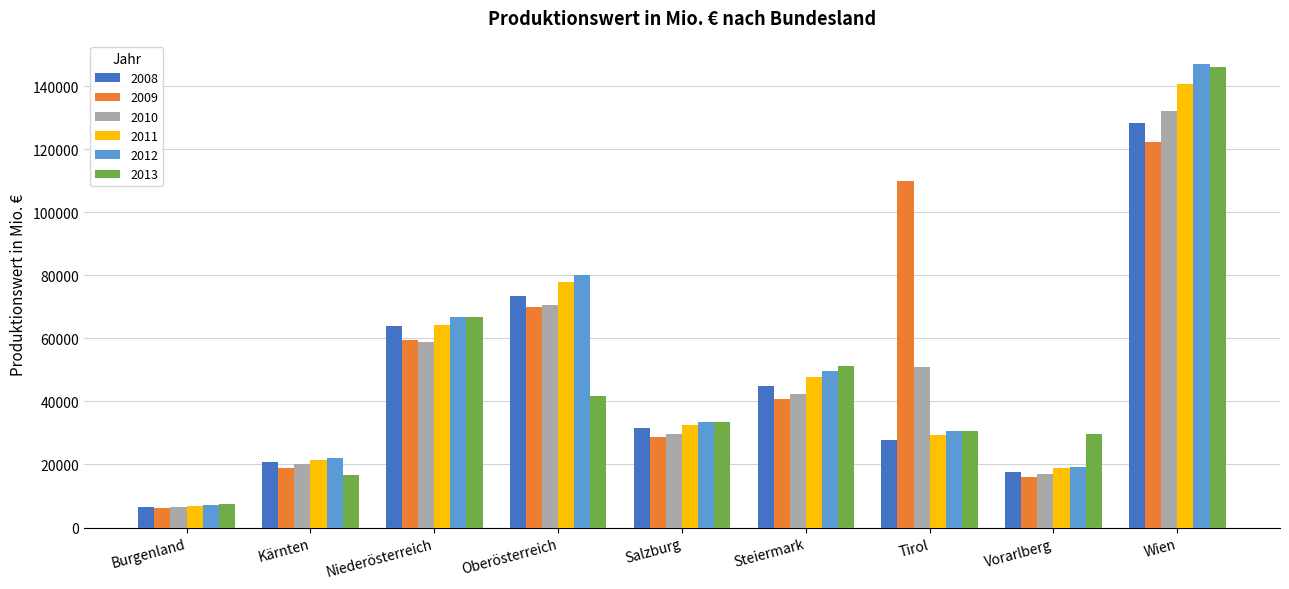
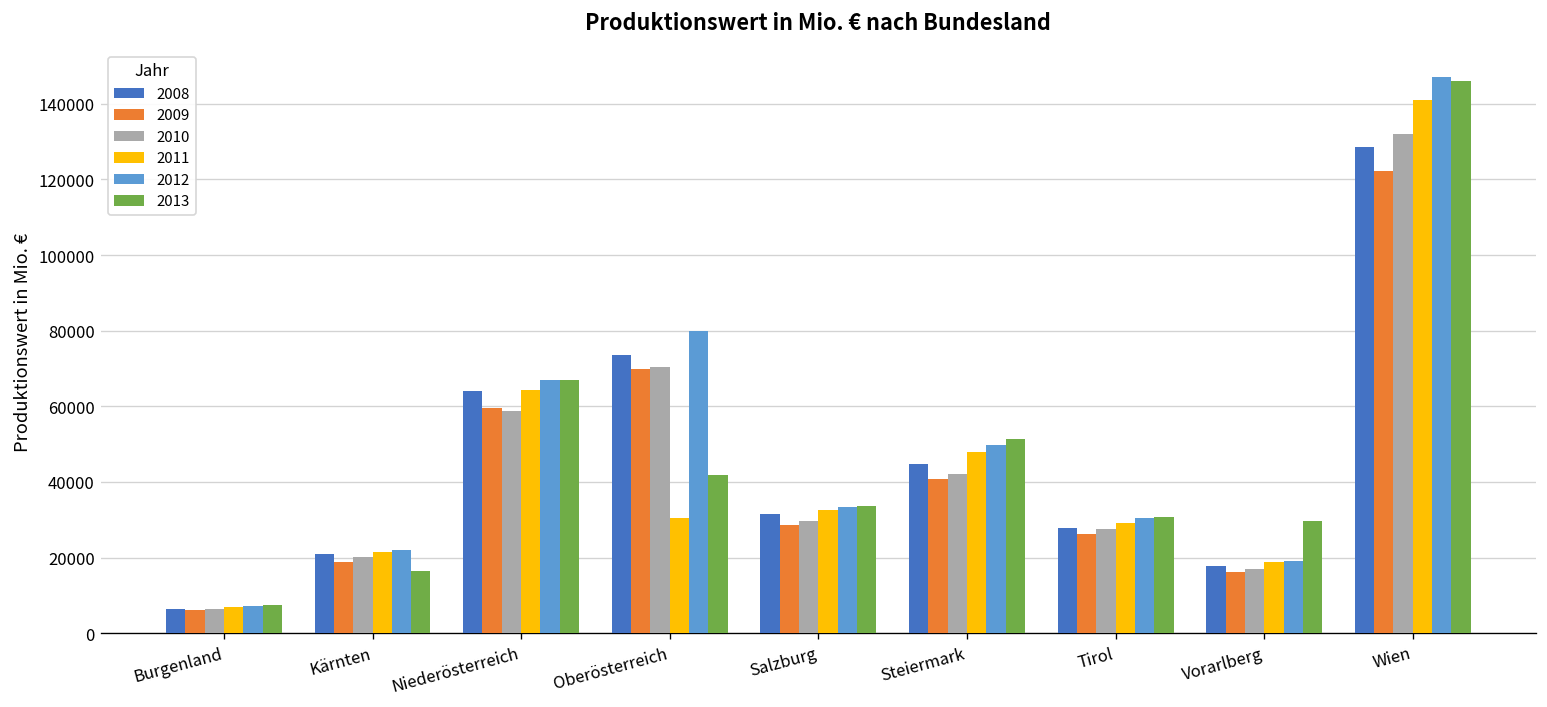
  {
    "2009": {
      "Burgenland": 6000,
      "Kärnten": 19000,
      "Niederösterreich": 60000,
      "Oberösterreich": 70000,
      "Salzburg": 29000,
      "Steiermark": 41000,
-     "Tirol": 110000,
+     "Tirol": 26000,
      "Vorarlberg": 16000,
      "Wien": 122000
    },
    "2010": {
      "Burgenland": 6000,
      "Kärnten": 20000,
      "Niederösterreich": 59000,
      "Oberösterreich": 70000,
      "Salzburg": 30000,
      "Steiermark": 42000,
-     "Tirol": 51000,
+     "Tirol": 28000,
      "Vorarlberg": 17000,
      "Wien": 132000
    },
    "2011": {
      "Burgenland": 7000,
      "Kärnten": 21000,
      "Niederösterreich": 64000,
-     "Oberösterreich": 78000,
+     "Oberösterreich": 31000,
      "Salzburg": 33000,
      "Steiermark": 48000,
      "Tirol": 29000,
      "Vorarlberg": 19000,
      "Wien": 141000
    },
    "2013": {
      "Burgenland": 7000,
      "Kärnten": 17000,
      "Niederösterreich": 67000,
      "Oberösterreich": 42000,
      "Salzburg": 34000,
      "Steiermark": 51000,
      "Tirol": 31000,
      "Vorarlberg": 30000,
      "Wien": 146000
    }
  }
